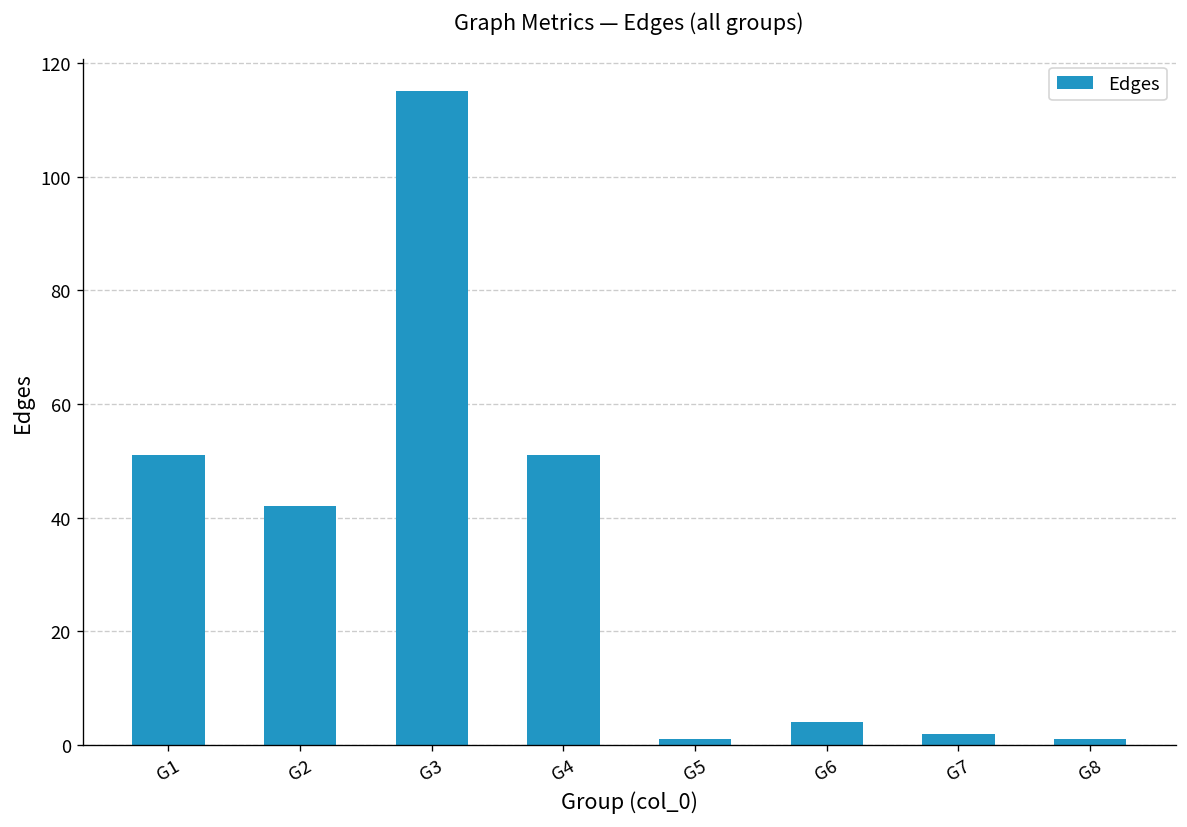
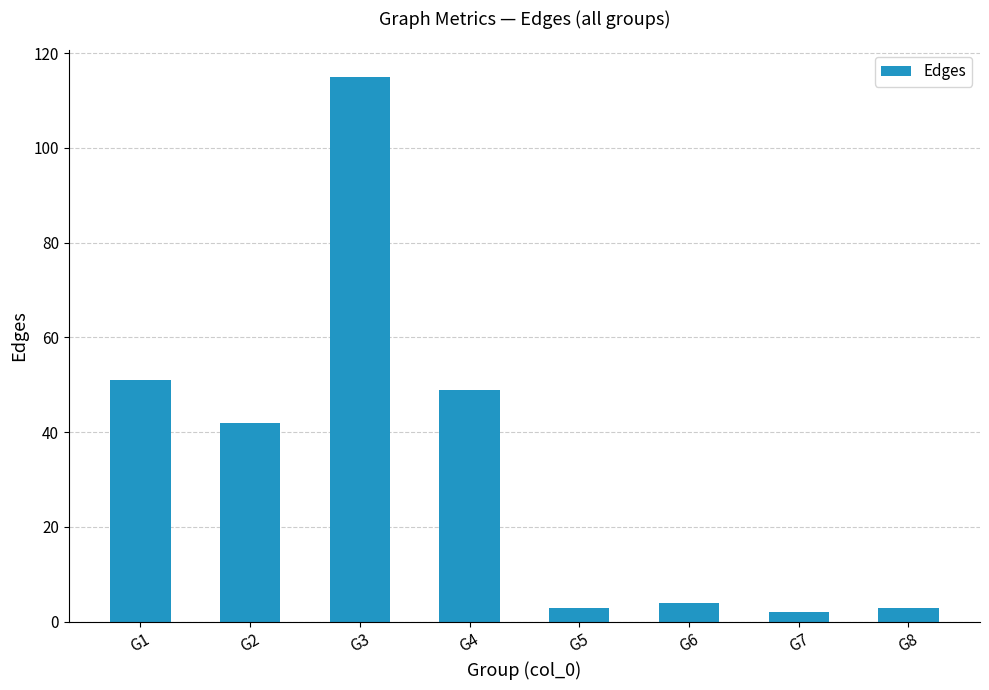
  {
    "G1": 51,
    "G2": 42,
    "G3": 115,
-   "G4": 51,
-   "G5": 1,
+   "G4": 49,
+   "G5": 3,
    "G6": 4,
    "G7": 2,
-   "G8": 1
+   "G8": 3
  }
